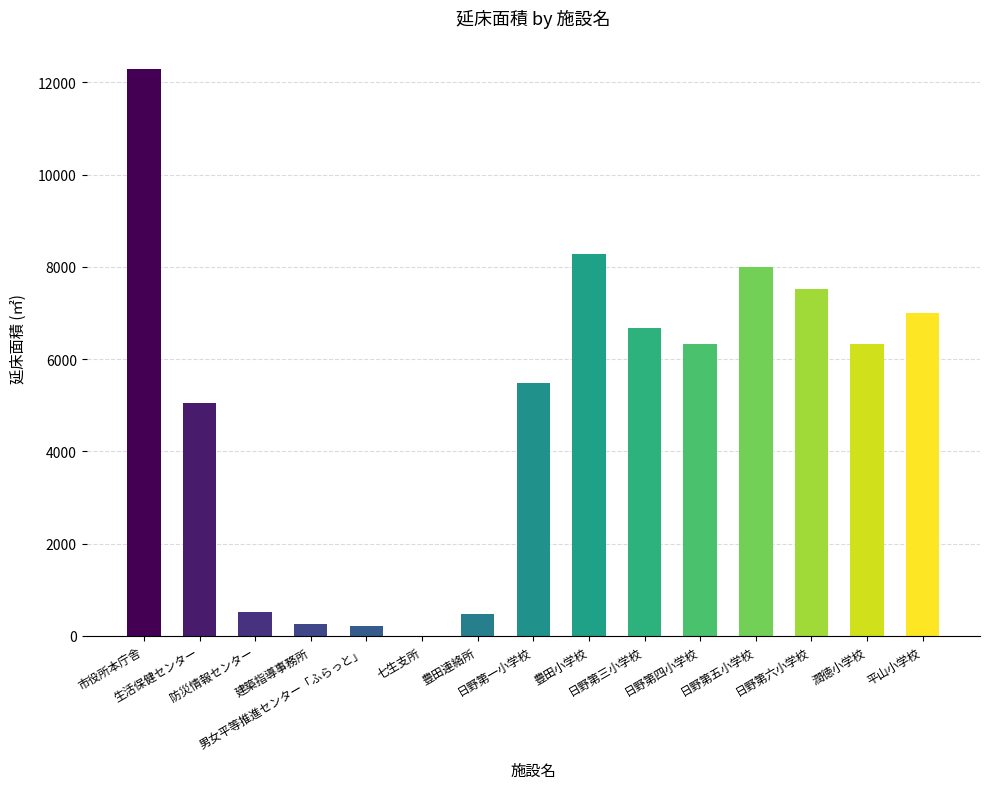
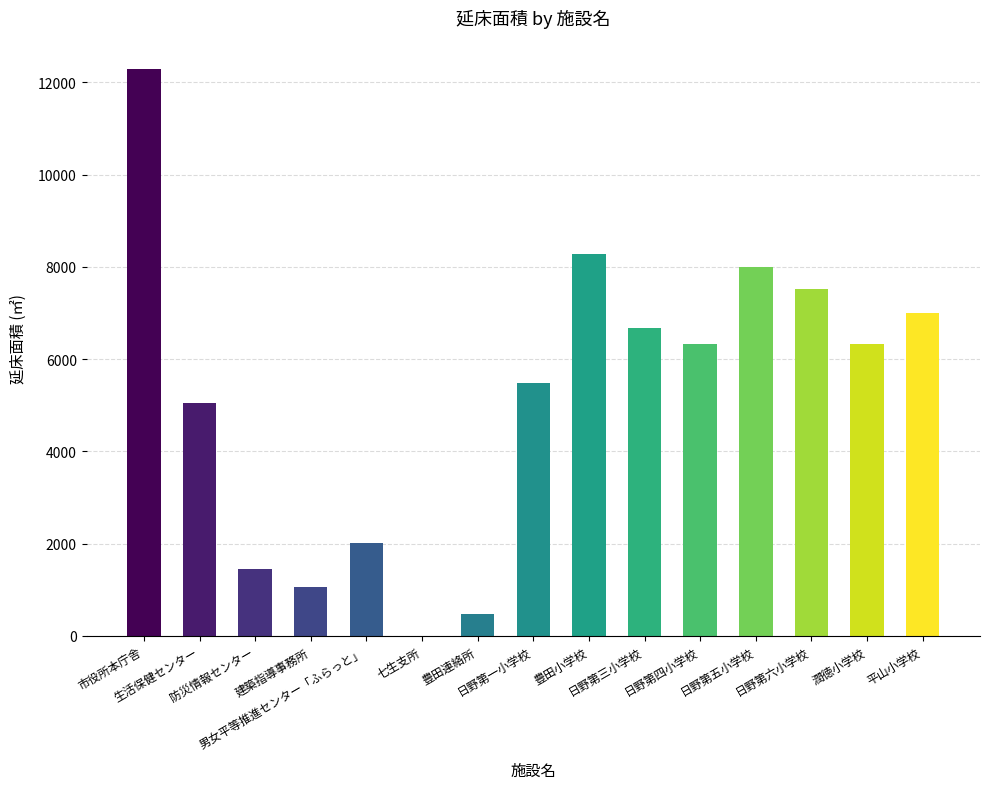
  {
    "市役所本庁舎": 12300,
    "生活保健センター": 5100,
-   "防災情報センター": 500,
-   "建築指導事務所": 200,
-   "男女平等推進センター「ふらっと」": 200,
+   "防災情報センター": 1400,
+   "建築指導事務所": 1100,
+   "男女平等推進センター「ふらっと」": 2000,
    "七生支所": 0,
    "豊田連絡所": 500,
    "日野第一小学校": 5500,
    "豊田小学校": 8300,
    "日野第三小学校": 6700,
    "日野第四小学校": 6300,
    "日野第五小学校": 8000,
    "日野第六小学校": 7500,
    "潤徳小学校": 6300,
    "平山小学校": 7000
  }
